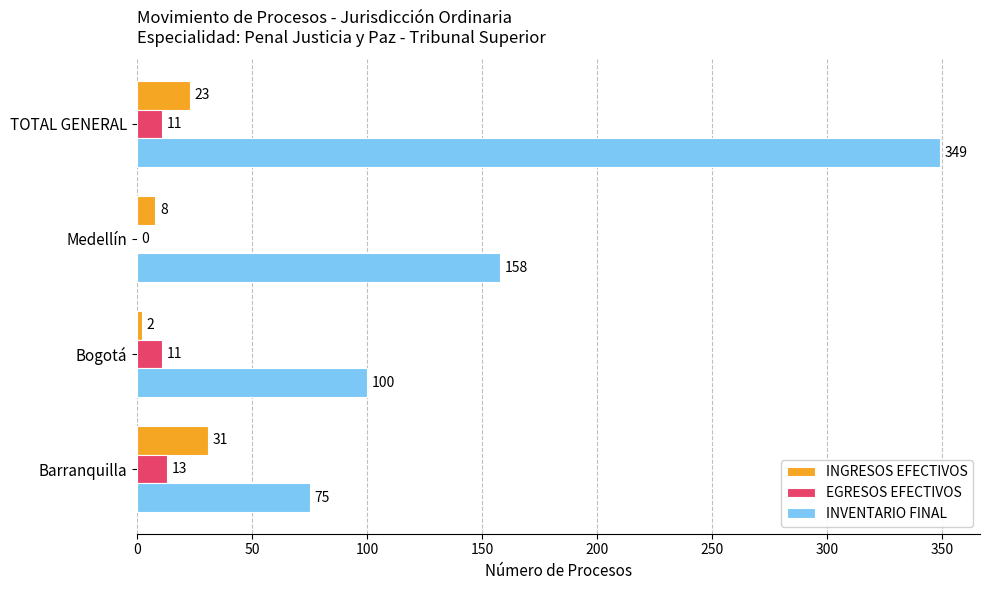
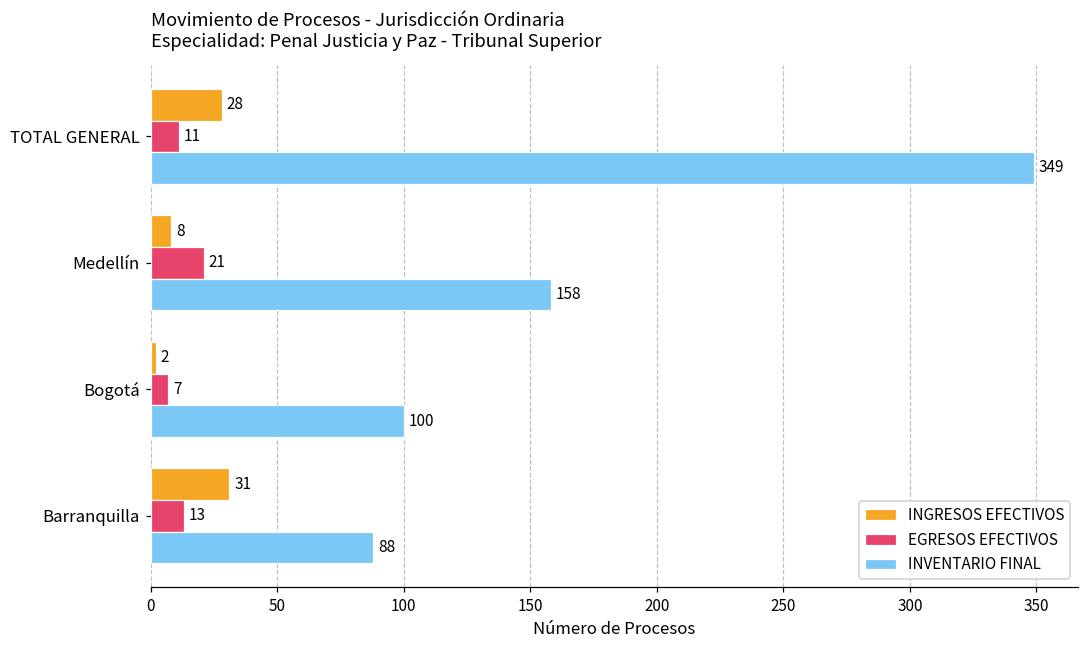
  {
    "INGRESOS EFECTIVOS": {
-     "TOTAL GENERAL": 23,
+     "TOTAL GENERAL": 28,
      "Medellín": 8,
      "Bogotá": 2,
      "Barranquilla": 31
    },
    "EGRESOS EFECTIVOS": {
      "TOTAL GENERAL": 11,
-     "Medellín": 0,
-     "Bogotá": 11,
+     "Medellín": 21,
+     "Bogotá": 7,
      "Barranquilla": 13
    },
    "INVENTARIO FINAL": {
      "TOTAL GENERAL": 349,
      "Medellín": 158,
      "Bogotá": 100,
-     "Barranquilla": 75
+     "Barranquilla": 88
    }
  }
